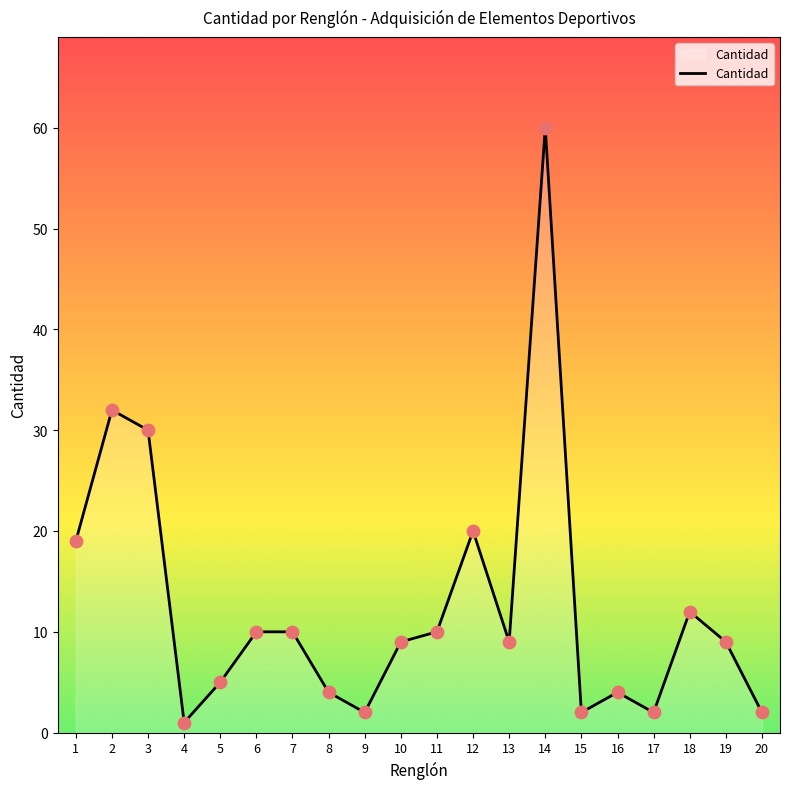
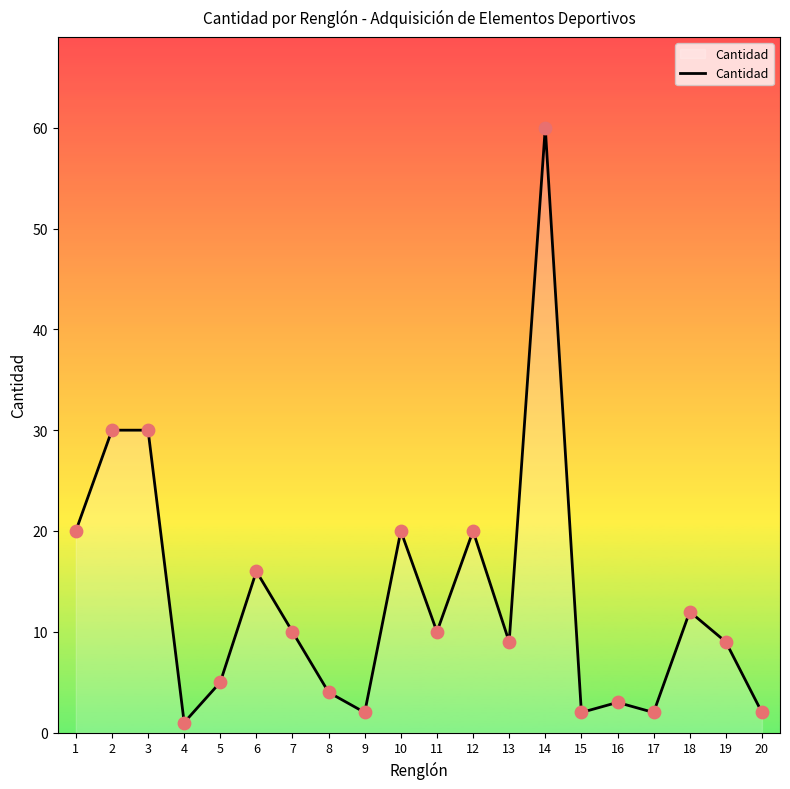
  {
-   "1": 19,
-   "2": 32,
+   "1": 20,
+   "2": 30,
    "3": 30,
    "4": 1,
    "5": 5,
-   "6": 10,
+   "6": 16,
    "7": 10,
    "8": 4,
    "9": 2,
-   "10": 9,
+   "10": 20,
    "11": 10,
    "12": 20,
    "13": 9,
    "14": 60,
    "15": 2,
-   "16": 4,
+   "16": 3,
    "17": 2,
    "18": 12,
    "19": 9,
    "20": 2
  }
